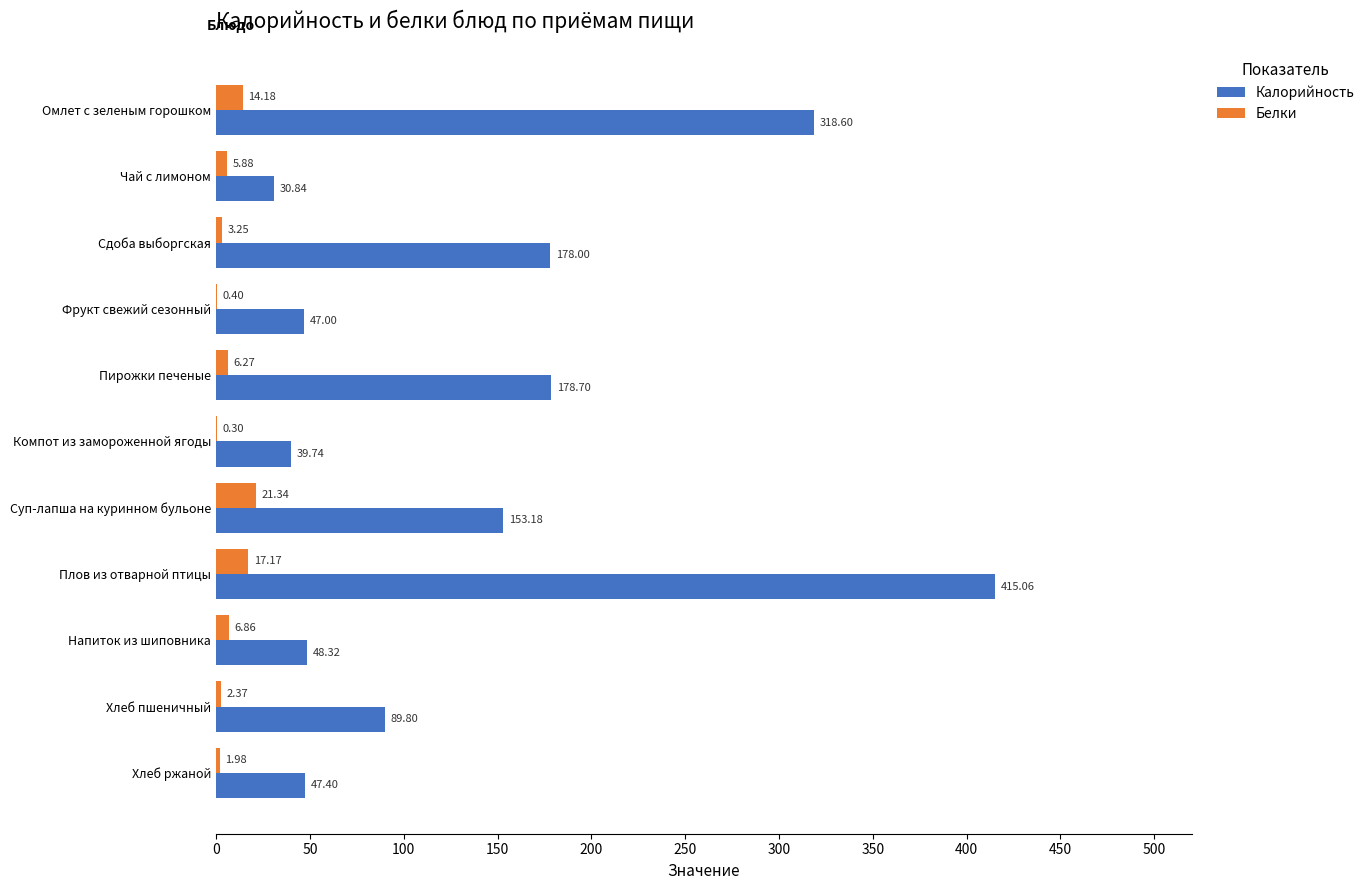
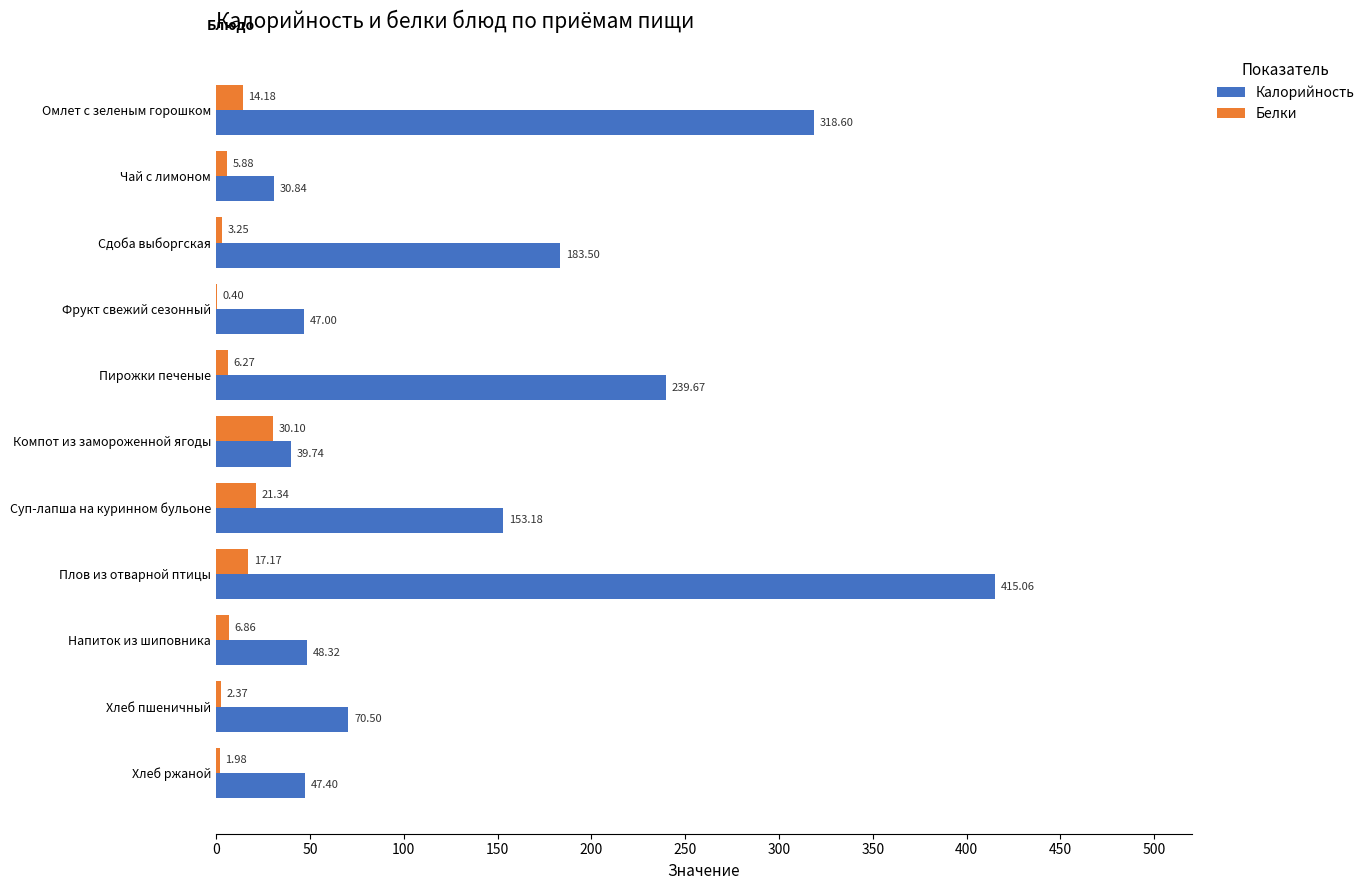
  {
    "Калорийность": {
      "Омлет с зеленым горошком": 318.60,
      "Чай с лимоном": 30.84,
-     "Сдоба выборгская": 178.00,
+     "Сдоба выборгская": 183.50,
      "Фрукт свежий сезонный": 47.00,
-     "Пирожки печеные": 178.70,
+     "Пирожки печеные": 239.67,
      "Компот из замороженной ягоды": 39.74,
      "Суп-лапша на куринном бульоне": 153.18,
      "Плов из отварной птицы": 415.06,
      "Напиток из шиповника": 48.32,
-     "Хлеб пшеничный": 89.80,
+     "Хлеб пшеничный": 70.50,
      "Хлеб ржаной": 47.40
    },
    "Белки": {
      "Омлет с зеленым горошком": 14.18,
      "Чай с лимоном": 5.88,
      "Сдоба выборгская": 3.25,
      "Фрукт свежий сезонный": 0.40,
      "Пирожки печеные": 6.27,
-     "Компот из замороженной ягоды": 0.30,
+     "Компот из замороженной ягоды": 30.10,
      "Суп-лапша на куринном бульоне": 21.34,
      "Плов из отварной птицы": 17.17,
      "Напиток из шиповника": 6.86,
      "Хлеб пшеничный": 2.37,
      "Хлеб ржаной": 1.98
    }
  }
